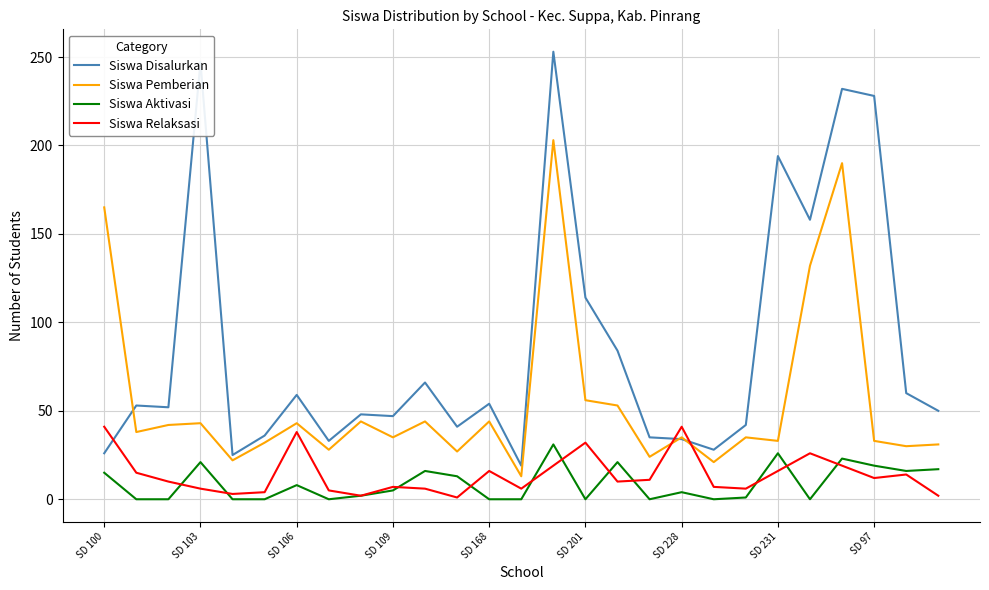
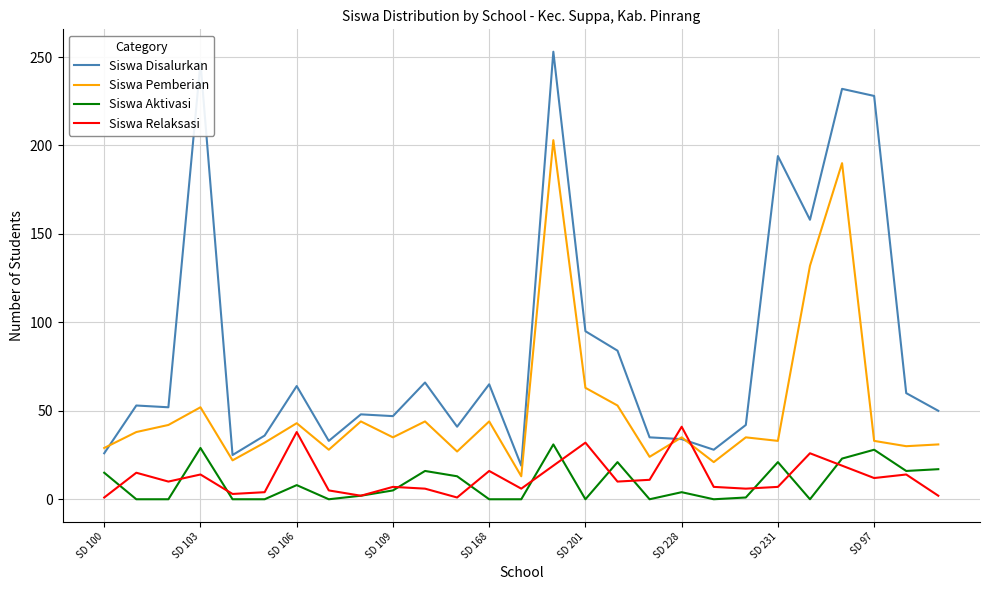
  {
    "Siswa Disalurkan": {
      "SD 100": 26,
-     "SD 106": 59,
+     "SD 106": 64,
      "SD 109": 47,
-     "SD 168": 54,
-     "SD 201": 114,
+     "SD 168": 65,
+     "SD 201": 95,
      "SD 231": 194,
      "SD 97": 228
    },
    "Siswa Pemberian": {
-     "SD 100": 165,
-     "SD 103": 43,
+     "SD 100": 29,
+     "SD 103": 52,
      "SD 106": 43,
      "SD 109": 35,
      "SD 168": 44,
-     "SD 201": 56,
+     "SD 201": 63,
      "SD 231": 33,
      "SD 97": 33
    },
    "Siswa Aktivasi": {
      "SD 100": 15,
-     "SD 103": 21,
+     "SD 103": 29,
      "SD 106": 8,
      "SD 109": 5,
      "SD 168": 0,
      "SD 201": 0,
      "SD 228": 4,
-     "SD 231": 26,
-     "SD 97": 19
+     "SD 231": 21,
+     "SD 97": 28
    },
    "Siswa Relaksasi": {
-     "SD 100": 41,
-     "SD 103": 6,
+     "SD 100": 1,
+     "SD 103": 14,
      "SD 106": 38,
      "SD 109": 7,
      "SD 168": 16,
      "SD 201": 32,
      "SD 228": 41,
-     "SD 231": 16,
+     "SD 231": 7,
      "SD 97": 12
    }
  }
